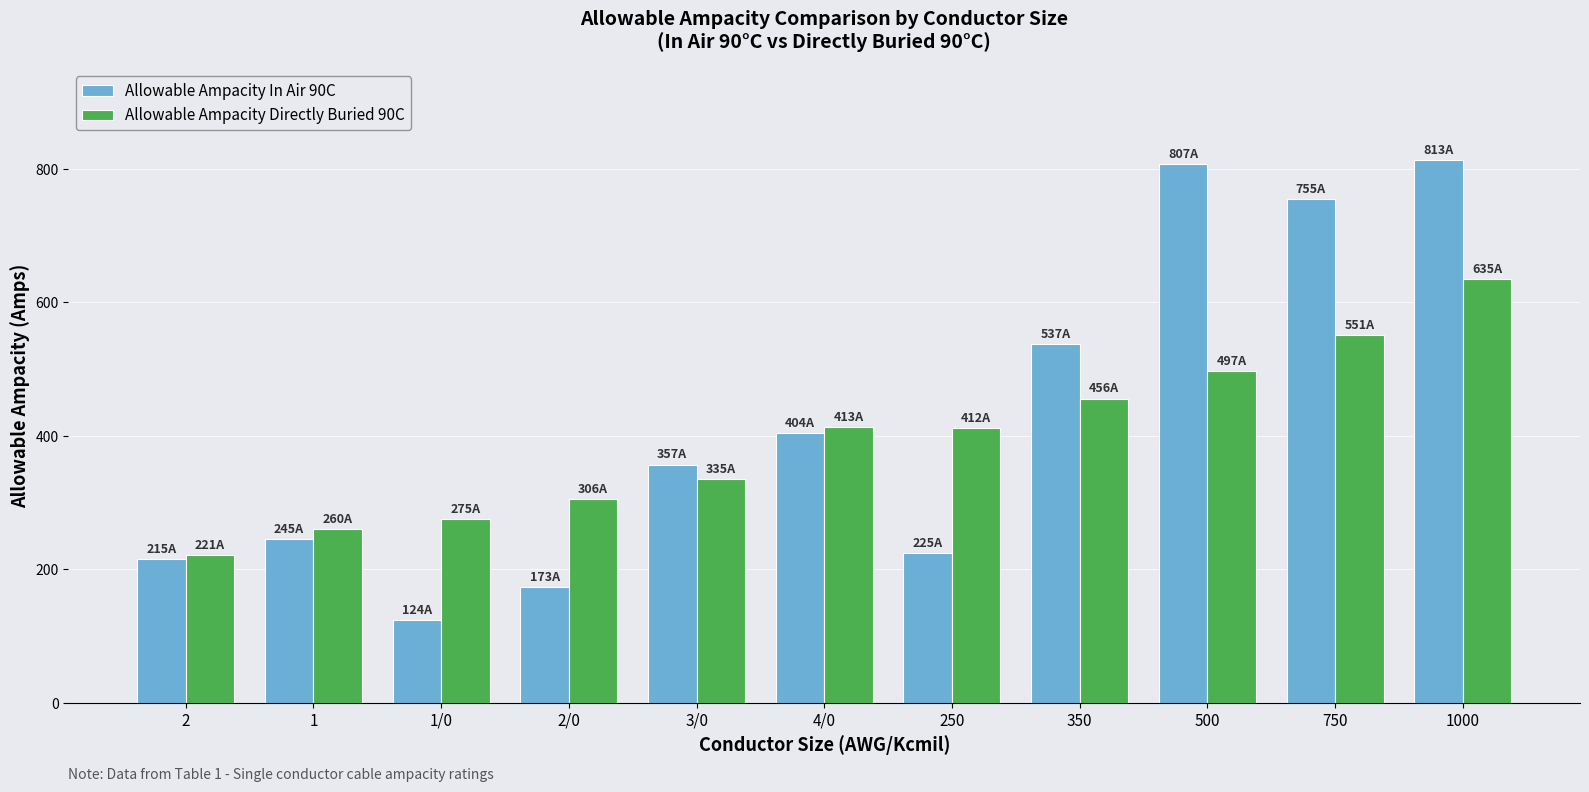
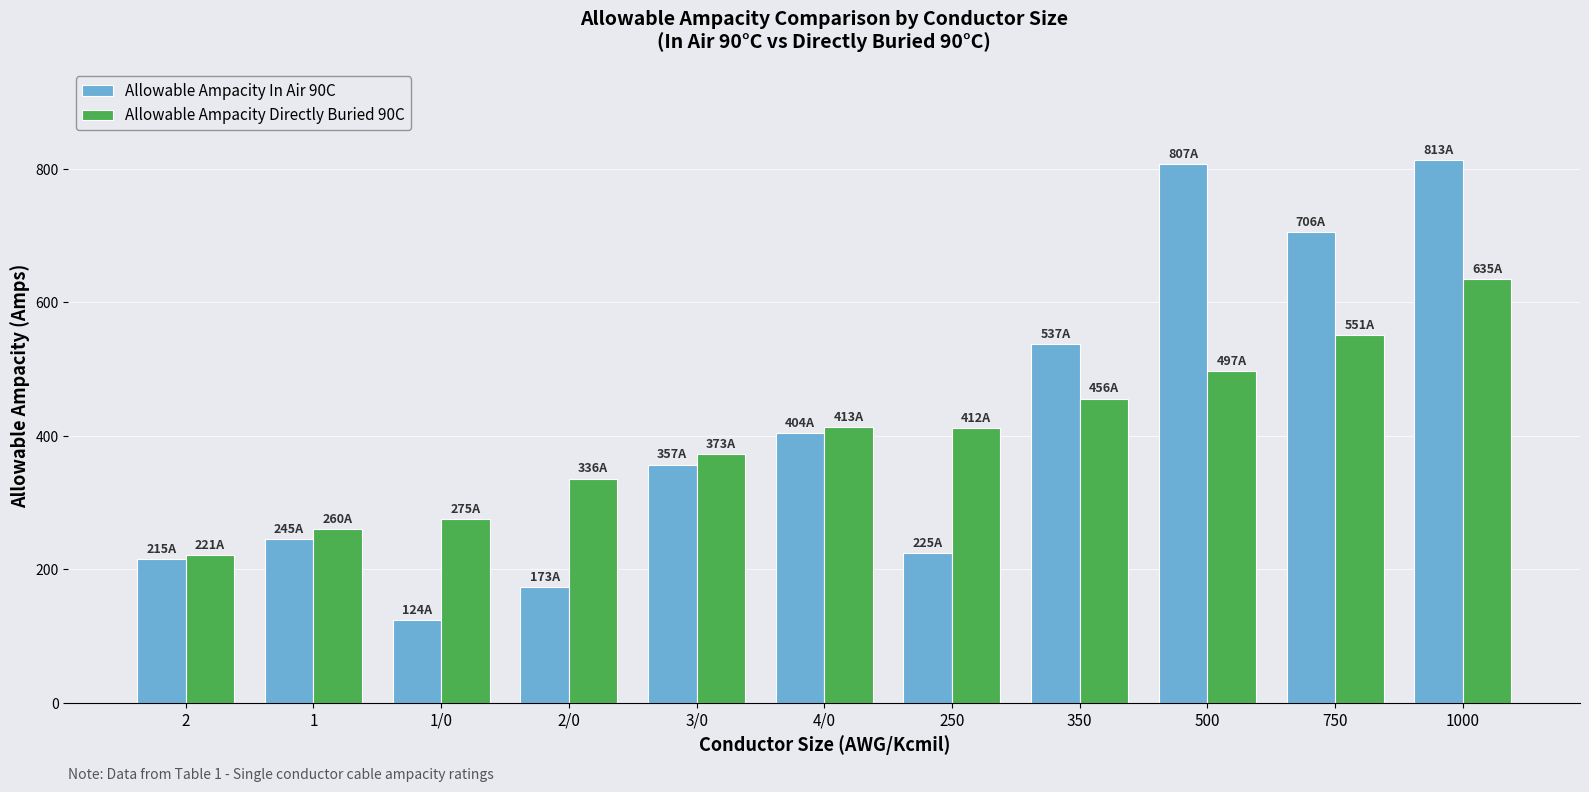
  {
    "Allowable Ampacity In Air 90C": {
      "2": "215A",
      "1": "245A",
      "1/0": "124A",
      "2/0": "173A",
      "3/0": "357A",
      "4/0": "404A",
      "250": "225A",
      "350": "537A",
      "500": "807A",
-     "750": "755A",
+     "750": "706A",
      "1000": "813A"
    },
    "Allowable Ampacity Directly Buried 90C": {
      "2": "221A",
      "1": "260A",
      "1/0": "275A",
-     "2/0": "306A",
-     "3/0": "335A",
+     "2/0": "336A",
+     "3/0": "373A",
      "4/0": "413A",
      "250": "412A",
      "350": "456A",
      "500": "497A",
      "750": "551A",
      "1000": "635A"
    }
  }
